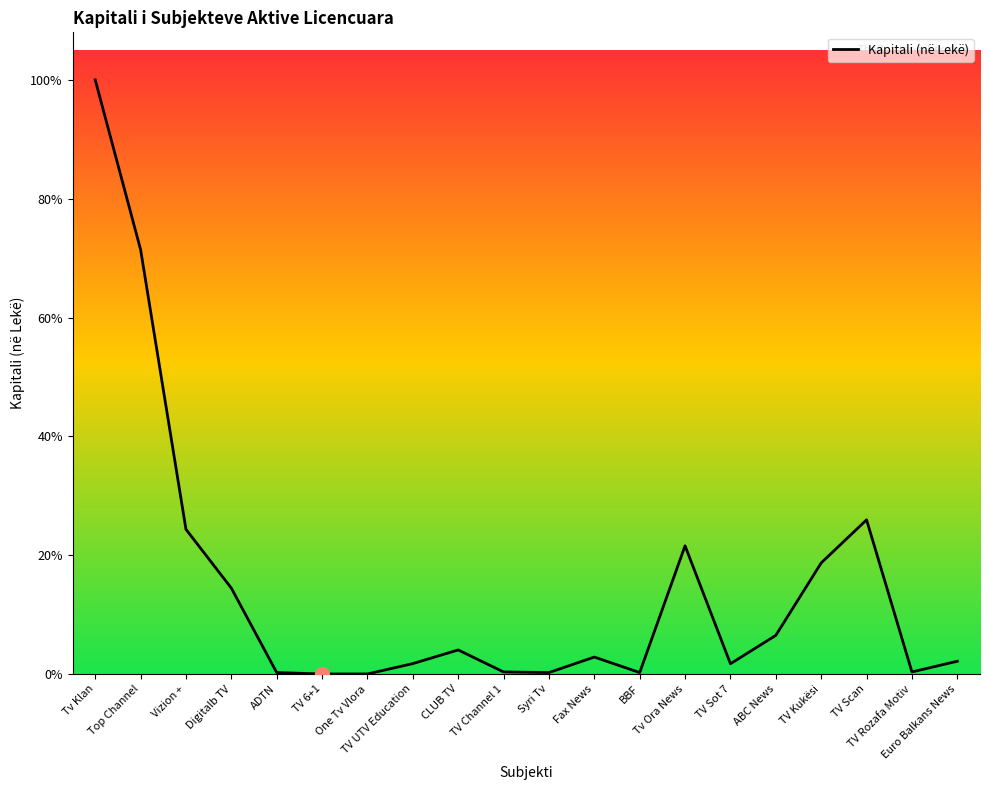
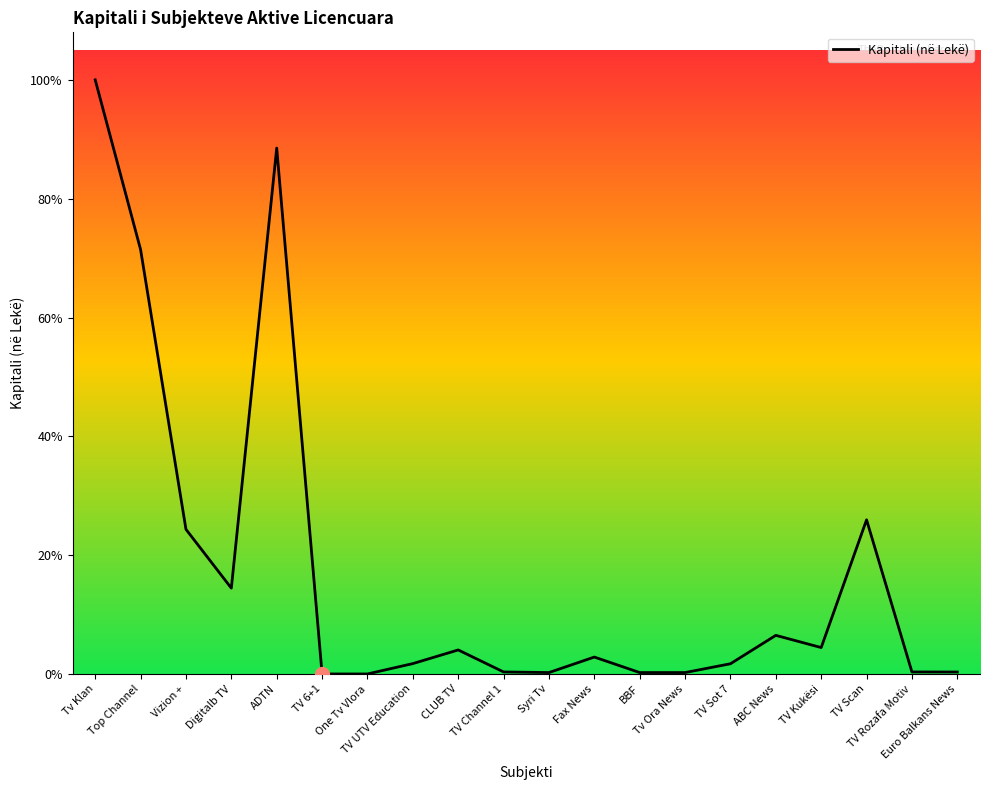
  {
    "Kapitali (në Lekë)": {
      "Tv Klan": "100%",
      "Top Channel": "71%",
      "Vizion +": "24%",
      "Digitalb TV": "14%",
-     "ADTN": "0%",
+     "ADTN": "89%",
      "One Tv Vlora": "0%",
      "TV UTV Education": "2%",
      "CLUB TV": "4%",
      "TV Channel 1": "0%",
      "Syri Tv": "0%",
      "Fax News": "3%",
      "BBF": "0%",
-     "Tv Ora News": "22%",
+     "Tv Ora News": "0%",
      "TV Sot 7": "2%",
      "ABC News": "7%",
-     "TV Kukësi": "19%",
+     "TV Kukësi": "4%",
      "TV Scan": "26%",
      "TV Rozafa Motiv": "0%",
-     "Euro Balkans News": "2%"
+     "Euro Balkans News": "0%"
    }
  }
